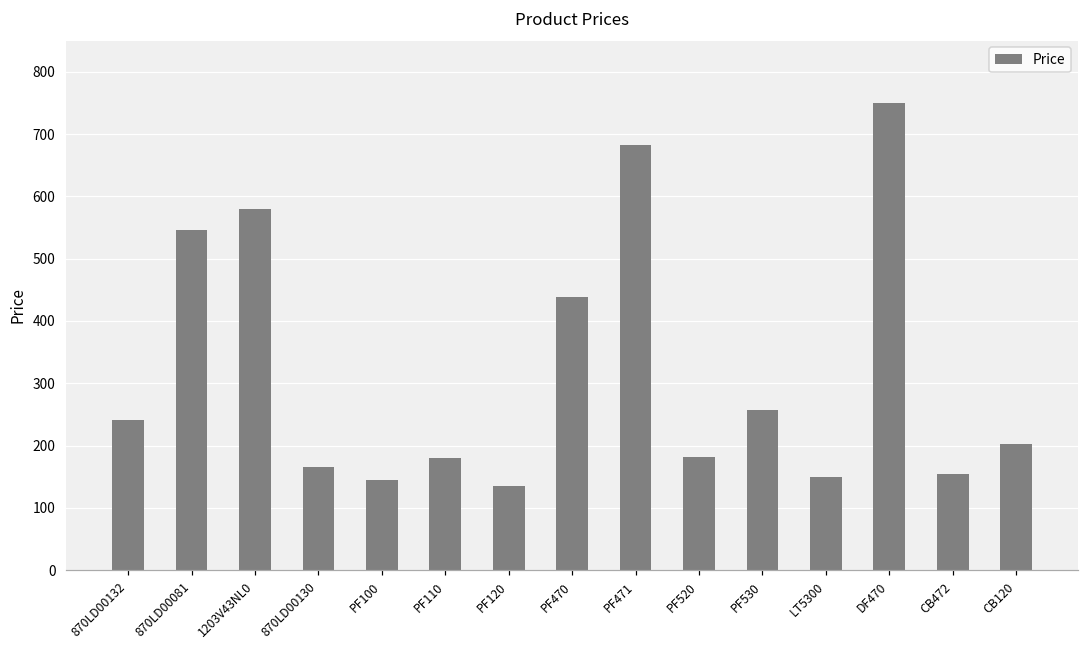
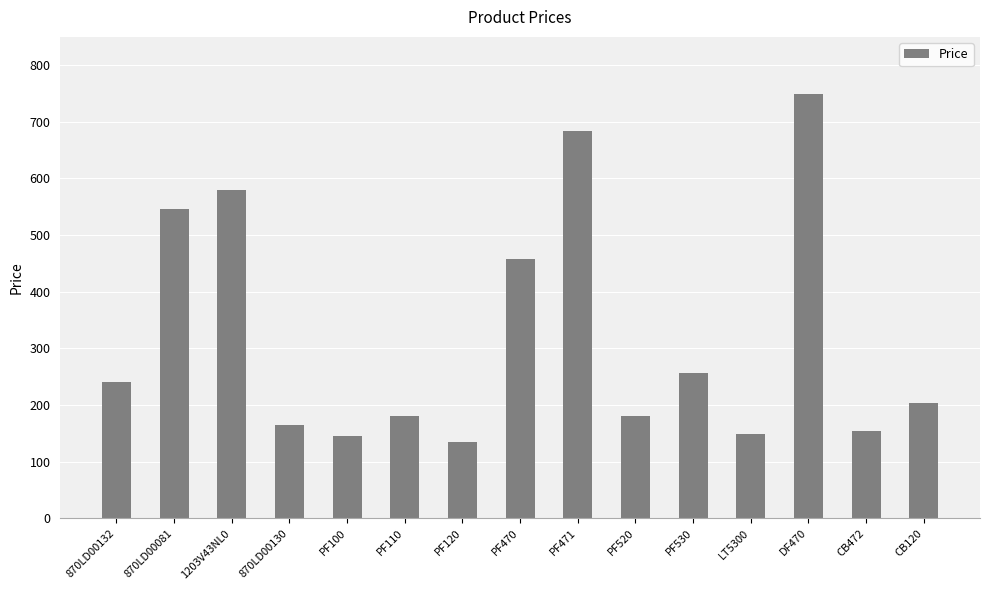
  {
    "870LD00132": 240,
    "870LD00081": 550,
    "1203V43NL0": 580,
    "870LD00130": 170,
    "PF100": 150,
    "PF110": 180,
    "PF120": 140,
-   "PF470": 440,
+   "PF470": 460,
    "PF471": 680,
    "PF520": 180,
    "PF530": 260,
    "LT5300": 150,
    "DF470": 750,
    "CB472": 150,
    "CB120": 200
  }
